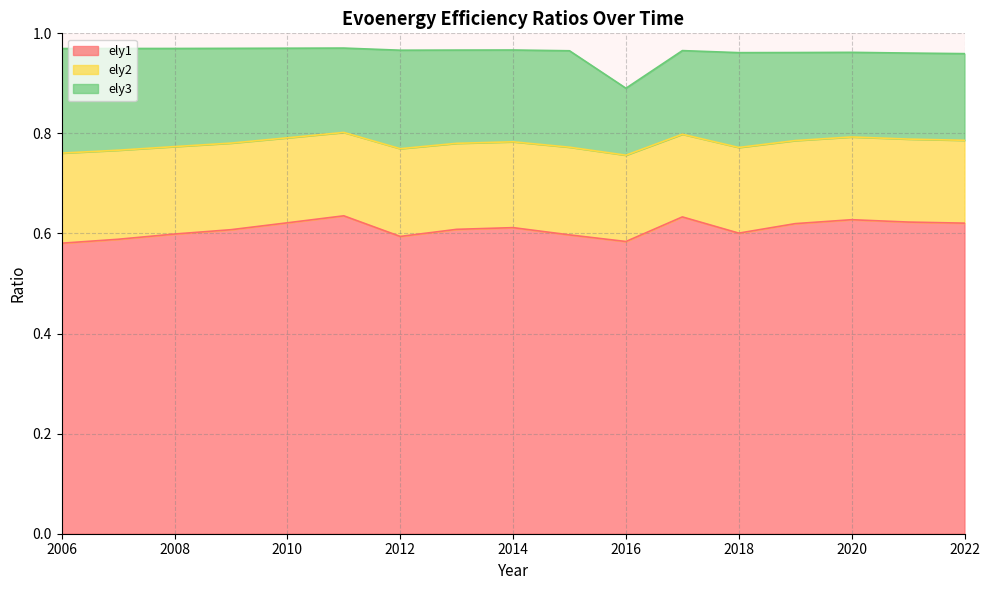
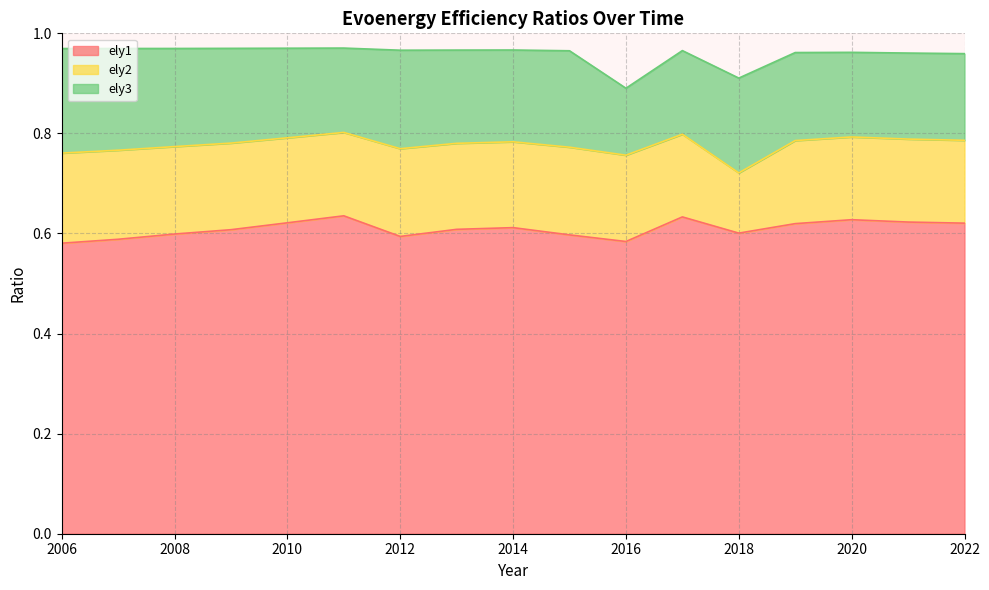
  {
    "ely1": {
      "2006": 0.58,
      "2008": 0.60,
      "2010": 0.62,
      "2012": 0.59,
      "2014": 0.61,
      "2016": 0.58,
      "2018": 0.60,
      "2020": 0.63,
      "2022": 0.62
    },
    "ely2": {
      "2006": 0.18,
      "2008": 0.17,
      "2010": 0.17,
      "2012": 0.18,
      "2014": 0.17,
      "2016": 0.17,
-     "2018": 0.17,
+     "2018": 0.12,
      "2020": 0.17,
      "2022": 0.17
    },
    "ely3": {
      "2006": 0.21,
      "2008": 0.20,
      "2010": 0.18,
      "2012": 0.20,
      "2014": 0.18,
      "2016": 0.13,
      "2018": 0.19,
      "2020": 0.17,
      "2022": 0.17
    }
  }
